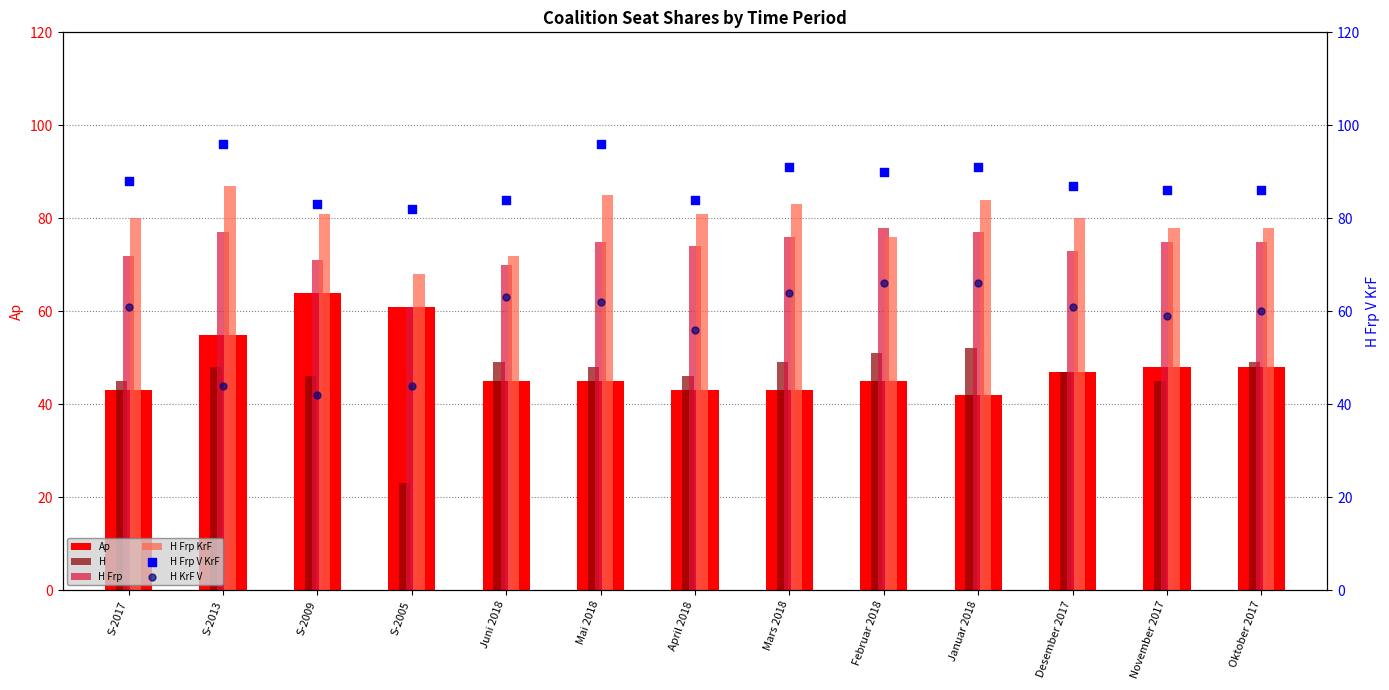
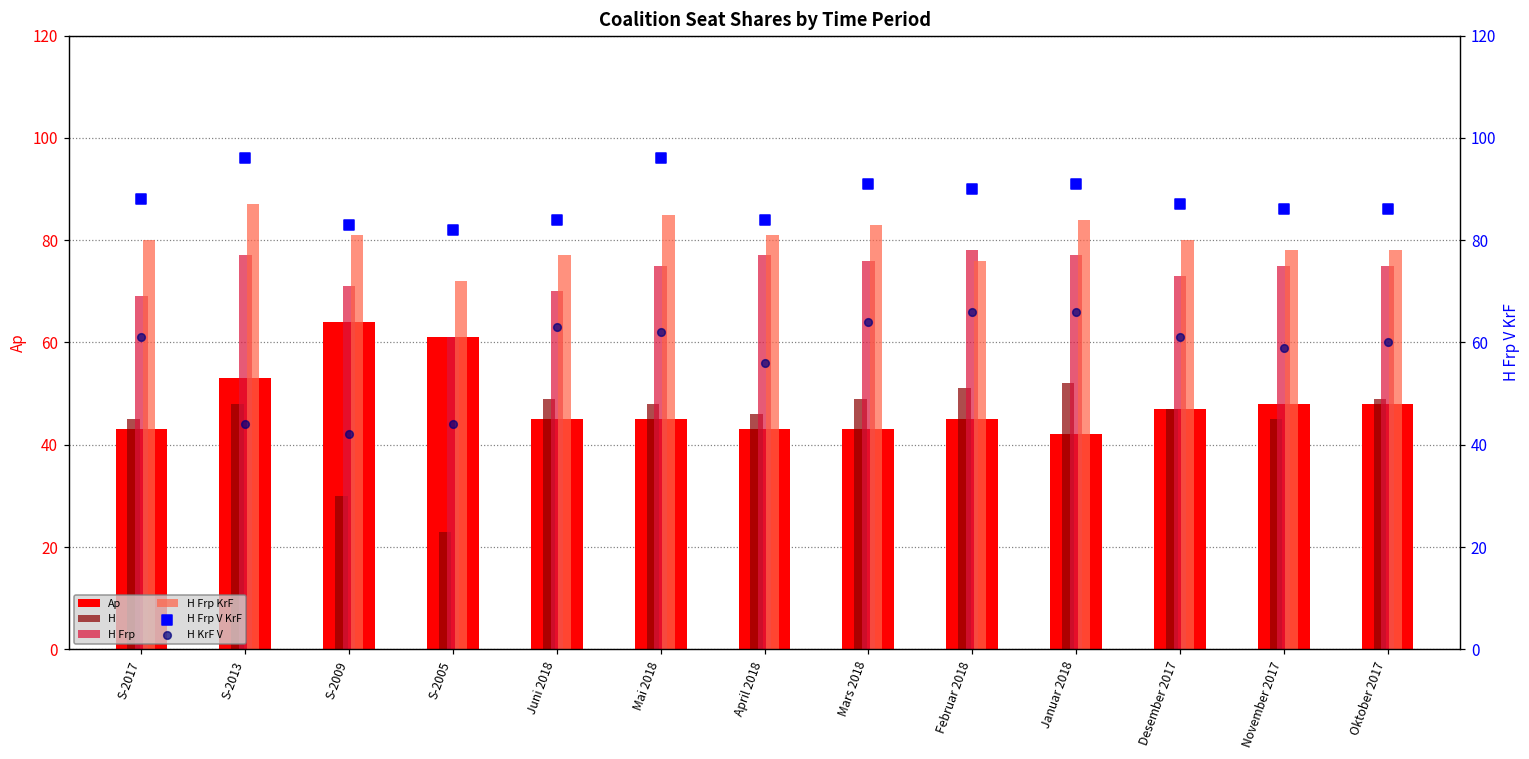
  {
    "Ap": {
-     "S-2013": 55,
+     "S-2013": 53,
      "S-2005": 61
    },
    "H": {
      "S-2017": 45,
-     "S-2009": 46,
+     "S-2009": 30,
      "Juni 2018": 49,
      "Mai 2018": 48,
      "April 2018": 46,
      "Mars 2018": 49,
      "Februar 2018": 51,
      "Januar 2018": 52,
      "Desember 2017": 47,
      "Oktober 2017": 49
    },
    "H Frp": {
-     "S-2017": 72,
+     "S-2017": 69,
      "S-2013": 77,
      "S-2009": 71,
      "S-2005": 61,
      "Juni 2018": 70,
      "Mai 2018": 75,
-     "April 2018": 74,
+     "April 2018": 77,
      "Mars 2018": 76,
      "Februar 2018": 78,
      "Januar 2018": 77,
      "Desember 2017": 73,
      "November 2017": 75,
      "Oktober 2017": 75
    },
    "H Frp KrF": {
      "S-2017": 80,
      "S-2013": 87,
      "S-2009": 81,
-     "S-2005": 68,
-     "Juni 2018": 72,
+     "S-2005": 72,
+     "Juni 2018": 77,
      "Mai 2018": 85,
      "April 2018": 81,
      "Mars 2018": 83,
      "Februar 2018": 76,
      "Januar 2018": 84,
      "Desember 2017": 80,
      "November 2017": 78,
      "Oktober 2017": 78
    }
  }
